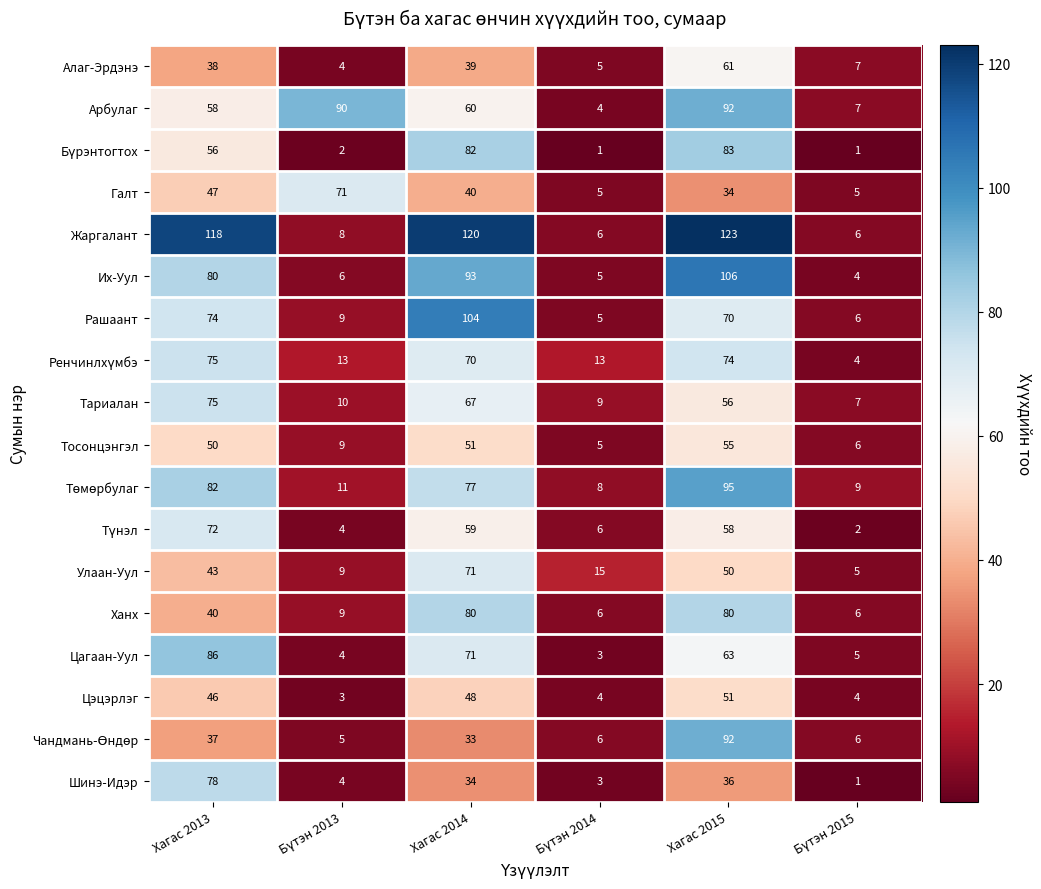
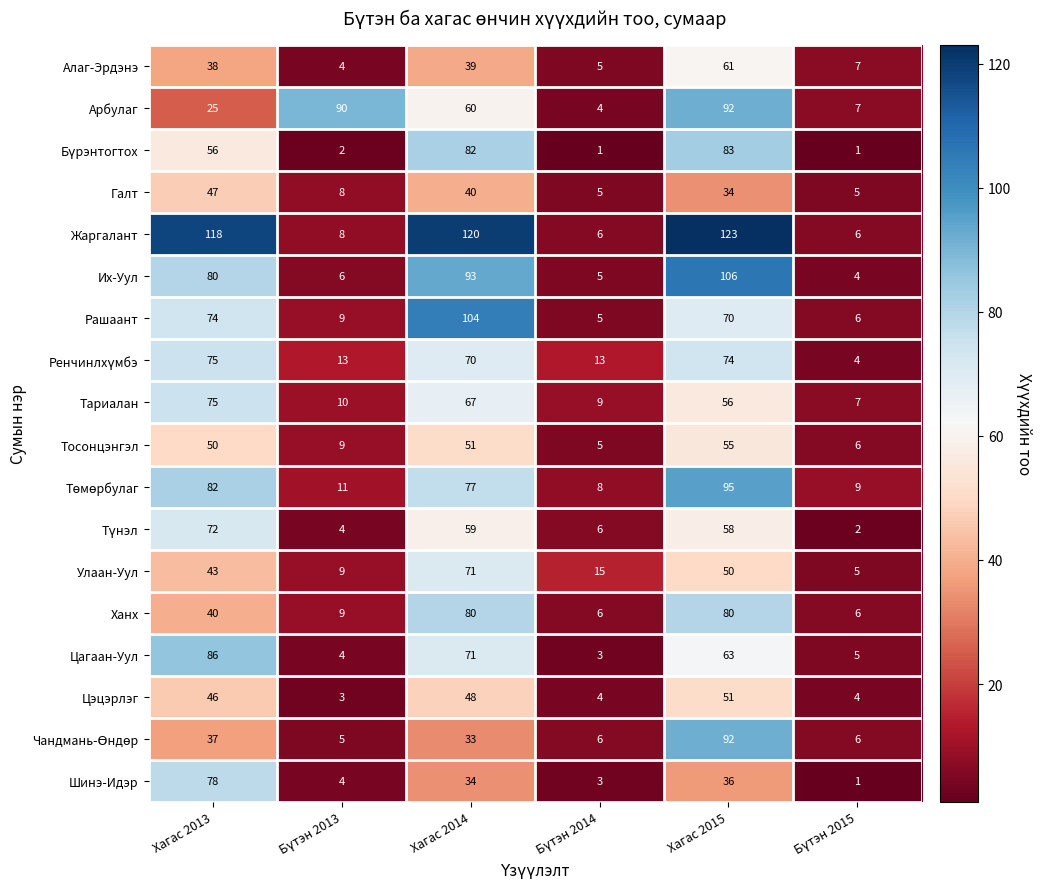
  {
    "Алаг-Эрдэнэ": {
      "Хагас 2013": 38,
      "Бүтэн 2013": 4,
      "Хагас 2014": 39,
      "Бүтэн 2014": 5,
      "Хагас 2015": 61,
      "Бүтэн 2015": 7
    },
    "Арбулаг": {
-     "Хагас 2013": 58,
+     "Хагас 2013": 25,
      "Бүтэн 2013": 90,
      "Хагас 2014": 60,
      "Бүтэн 2014": 4,
      "Хагас 2015": 92,
      "Бүтэн 2015": 7
    },
    "Бүрэнтогтох": {
      "Хагас 2013": 56,
      "Бүтэн 2013": 2,
      "Хагас 2014": 82,
      "Бүтэн 2014": 1,
      "Хагас 2015": 83,
      "Бүтэн 2015": 1
    },
    "Галт": {
      "Хагас 2013": 47,
-     "Бүтэн 2013": 71,
+     "Бүтэн 2013": 8,
      "Хагас 2014": 40,
      "Бүтэн 2014": 5,
      "Хагас 2015": 34,
      "Бүтэн 2015": 5
    },
    "Жаргалант": {
      "Хагас 2013": 118,
      "Бүтэн 2013": 8,
      "Хагас 2014": 120,
      "Бүтэн 2014": 6,
      "Хагас 2015": 123,
      "Бүтэн 2015": 6
    },
    "Их-Уул": {
      "Хагас 2013": 80,
      "Бүтэн 2013": 6,
      "Хагас 2014": 93,
      "Бүтэн 2014": 5,
      "Хагас 2015": 106,
      "Бүтэн 2015": 4
    },
    "Рашаант": {
      "Хагас 2013": 74,
      "Бүтэн 2013": 9,
      "Хагас 2014": 104,
      "Бүтэн 2014": 5,
      "Хагас 2015": 70,
      "Бүтэн 2015": 6
    },
    "Ренчинлхүмбэ": {
      "Хагас 2013": 75,
      "Бүтэн 2013": 13,
      "Хагас 2014": 70,
      "Бүтэн 2014": 13,
      "Хагас 2015": 74,
      "Бүтэн 2015": 4
    },
    "Тариалан": {
      "Хагас 2013": 75,
      "Бүтэн 2013": 10,
      "Хагас 2014": 67,
      "Бүтэн 2014": 9,
      "Хагас 2015": 56,
      "Бүтэн 2015": 7
    },
    "Тосонцэнгэл": {
      "Хагас 2013": 50,
      "Бүтэн 2013": 9,
      "Хагас 2014": 51,
      "Бүтэн 2014": 5,
      "Хагас 2015": 55,
      "Бүтэн 2015": 6
    },
    "Төмөрбулаг": {
      "Хагас 2013": 82,
      "Бүтэн 2013": 11,
      "Хагас 2014": 77,
      "Бүтэн 2014": 8,
      "Хагас 2015": 95,
      "Бүтэн 2015": 9
    },
    "Түнэл": {
      "Хагас 2013": 72,
      "Бүтэн 2013": 4,
      "Хагас 2014": 59,
      "Бүтэн 2014": 6,
      "Хагас 2015": 58,
      "Бүтэн 2015": 2
    },
    "Улаан-Уул": {
      "Хагас 2013": 43,
      "Бүтэн 2013": 9,
      "Хагас 2014": 71,
      "Бүтэн 2014": 15,
      "Хагас 2015": 50,
      "Бүтэн 2015": 5
    },
    "Ханх": {
      "Хагас 2013": 40,
      "Бүтэн 2013": 9,
      "Хагас 2014": 80,
      "Бүтэн 2014": 6,
      "Хагас 2015": 80,
      "Бүтэн 2015": 6
    },
    "Цагаан-Уул": {
      "Хагас 2013": 86,
      "Бүтэн 2013": 4,
      "Хагас 2014": 71,
      "Бүтэн 2014": 3,
      "Хагас 2015": 63,
      "Бүтэн 2015": 5
    },
    "Цэцэрлэг": {
      "Хагас 2013": 46,
      "Бүтэн 2013": 3,
      "Хагас 2014": 48,
      "Бүтэн 2014": 4,
      "Хагас 2015": 51,
      "Бүтэн 2015": 4
    },
    "Чандмань-Өндөр": {
      "Хагас 2013": 37,
      "Бүтэн 2013": 5,
      "Хагас 2014": 33,
      "Бүтэн 2014": 6,
      "Хагас 2015": 92,
      "Бүтэн 2015": 6
    },
    "Шинэ-Идэр": {
      "Хагас 2013": 78,
      "Бүтэн 2013": 4,
      "Хагас 2014": 34,
      "Бүтэн 2014": 3,
      "Хагас 2015": 36,
      "Бүтэн 2015": 1
    }
  }
